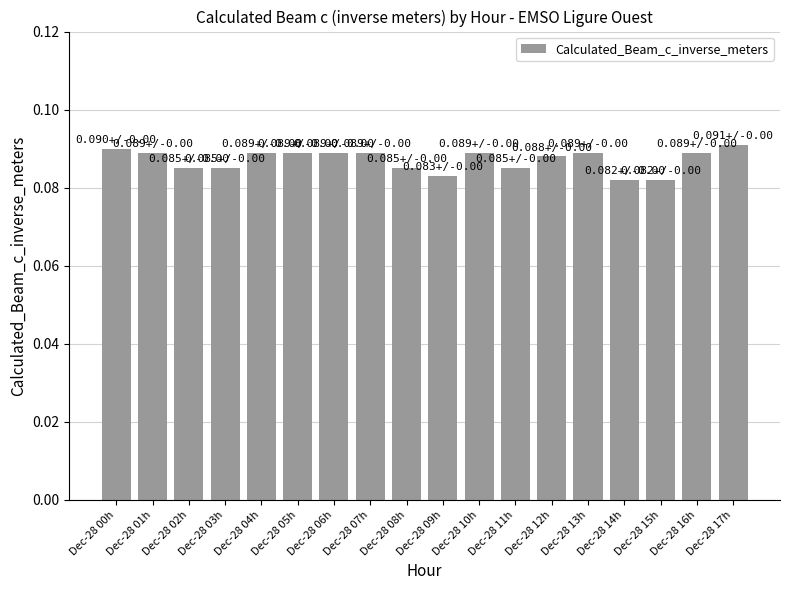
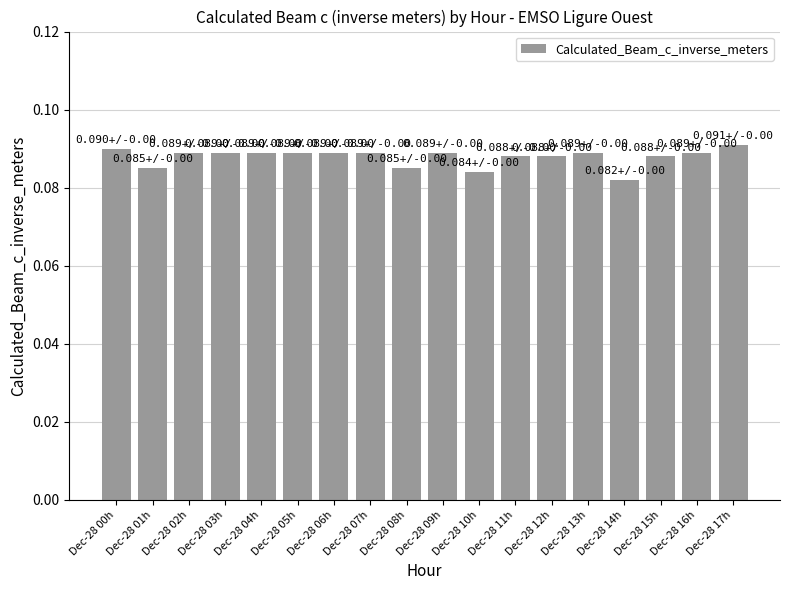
  {
-   "Dec-28 01h": "0.089+/",
-   "Dec-28 02h": "0.085+/",
-   "Dec-28 03h": "0.085+/",
+   "Dec-28 01h": "0.085+/",
+   "Dec-28 02h": "0.089+/",
+   "Dec-28 03h": "0.089+/",
    "Dec-28 08h": "0.085+/",
-   "Dec-28 09h": "0.083+/",
-   "Dec-28 10h": "0.089+/",
-   "Dec-28 11h": "0.085+/",
-   "Dec-28 15h": "0.082+/",
+   "Dec-28 09h": "0.089+/",
+   "Dec-28 10h": "0.084+/",
+   "Dec-28 11h": "0.088+/",
+   "Dec-28 15h": "0.088+/",
    "Dec-28 16h": "0.089+/",
    "Dec-28 17h": "0.091+/"
  }
